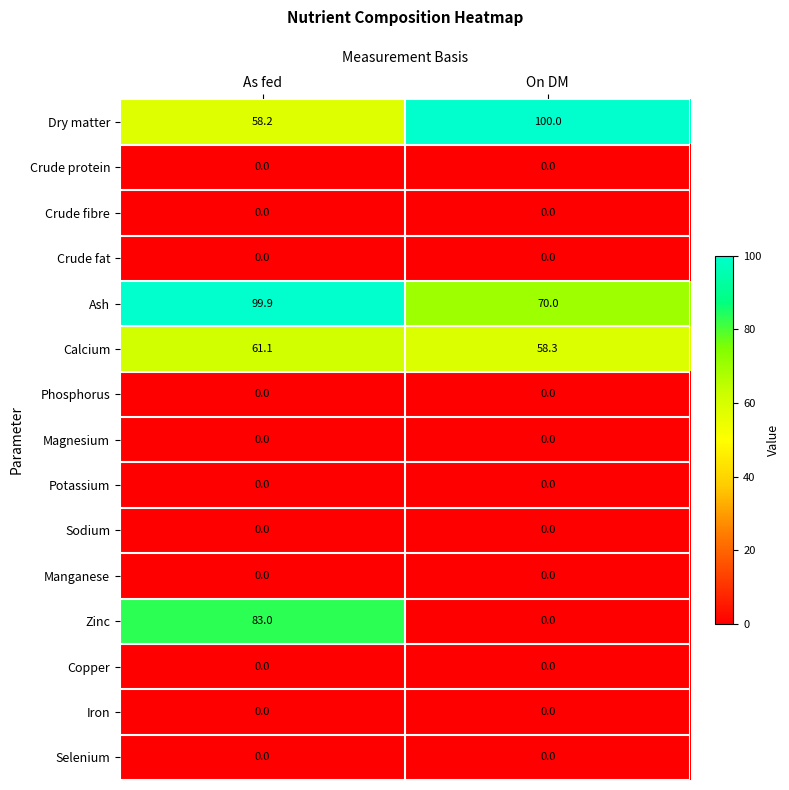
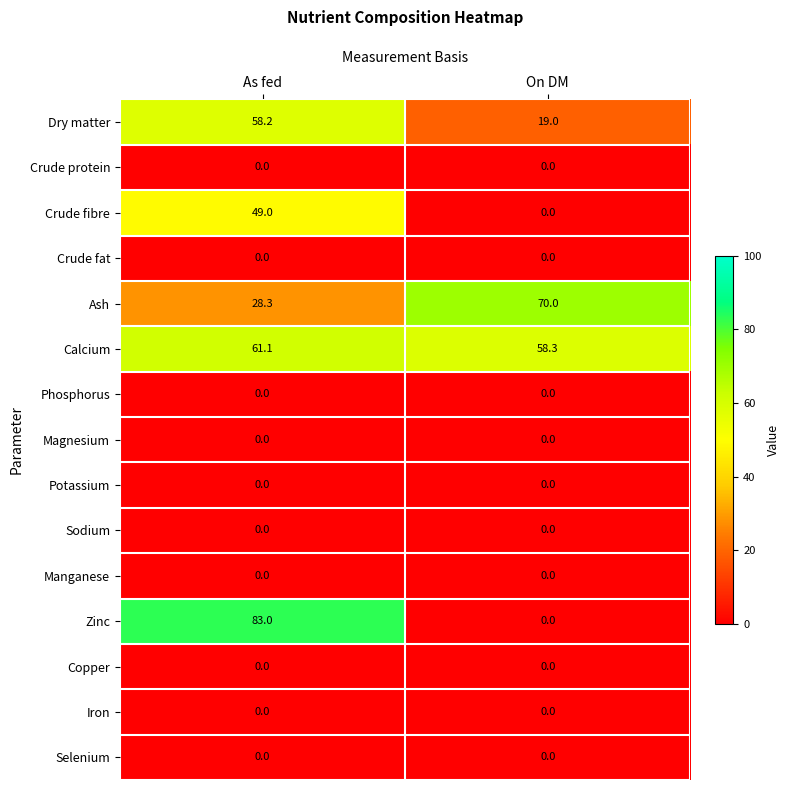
  {
    "Dry matter": {
      "As fed": 58.2,
-     "On DM": 100.0
+     "On DM": 19.0
    },
    "Crude protein": {
      "As fed": 0.0,
      "On DM": 0.0
    },
    "Crude fibre": {
-     "As fed": 0.0,
+     "As fed": 49.0,
      "On DM": 0.0
    },
    "Crude fat": {
      "As fed": 0.0,
      "On DM": 0.0
    },
    "Ash": {
-     "As fed": 99.9,
+     "As fed": 28.3,
      "On DM": 70.0
    },
    "Calcium": {
      "As fed": 61.1,
      "On DM": 58.3
    },
    "Phosphorus": {
      "As fed": 0.0,
      "On DM": 0.0
    },
    "Magnesium": {
      "As fed": 0.0,
      "On DM": 0.0
    },
    "Potassium": {
      "As fed": 0.0,
      "On DM": 0.0
    },
    "Sodium": {
      "As fed": 0.0,
      "On DM": 0.0
    },
    "Manganese": {
      "As fed": 0.0,
      "On DM": 0.0
    },
    "Zinc": {
      "As fed": 83.0,
      "On DM": 0.0
    },
    "Copper": {
      "As fed": 0.0,
      "On DM": 0.0
    },
    "Iron": {
      "As fed": 0.0,
      "On DM": 0.0
    },
    "Selenium": {
      "As fed": 0.0,
      "On DM": 0.0
    }
  }
